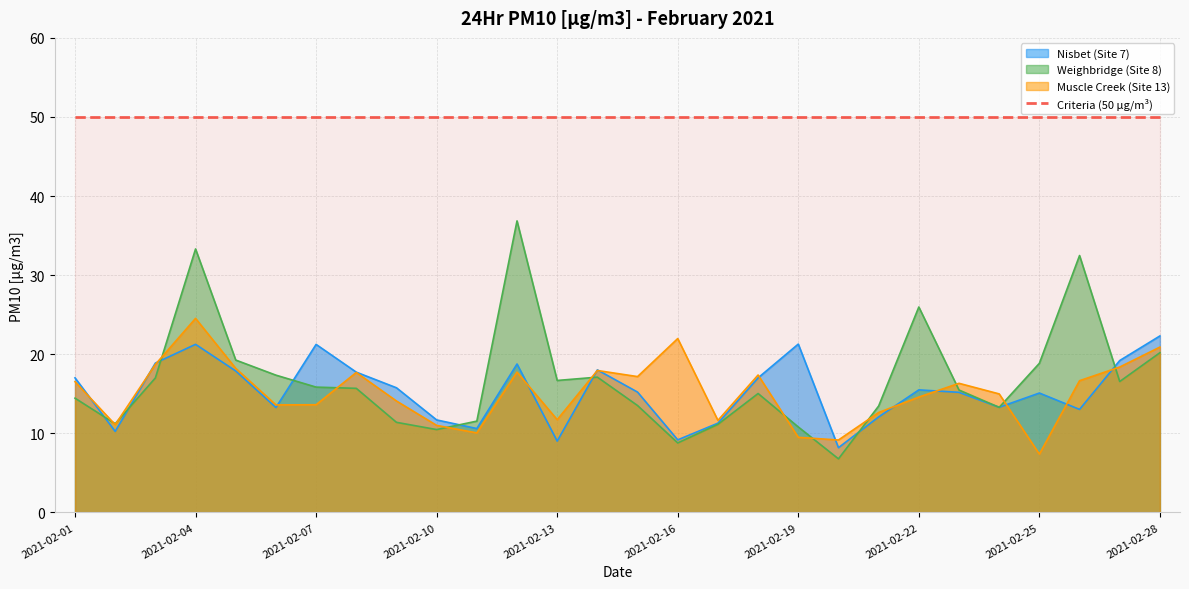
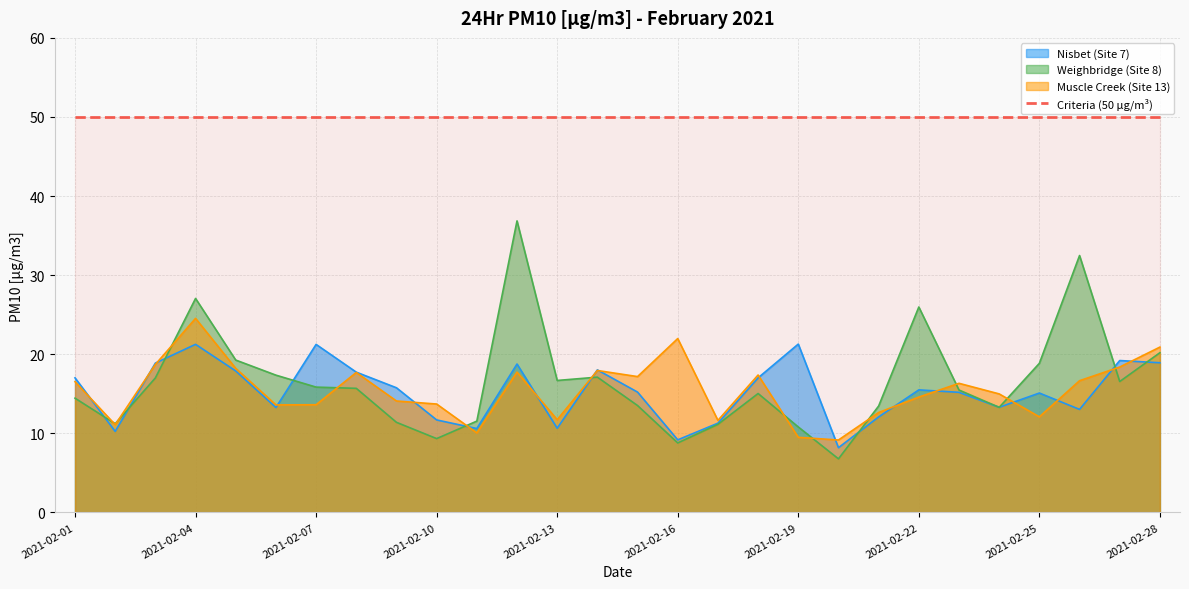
  {
    "Nisbet (Site 7)": {
      "2021-02-01": 17,
      "2021-02-04": 21,
      "2021-02-07": 21,
      "2021-02-10": 12,
-     "2021-02-13": 9,
+     "2021-02-13": 11,
      "2021-02-16": 9,
      "2021-02-19": 21,
      "2021-02-22": 15,
      "2021-02-25": 15,
-     "2021-02-28": 22
+     "2021-02-28": 19
    },
    "Weighbridge (Site 8)": {
      "2021-02-01": 14,
-     "2021-02-04": 33,
+     "2021-02-04": 27,
      "2021-02-07": 16,
-     "2021-02-10": 10,
+     "2021-02-10": 9,
      "2021-02-13": 17,
      "2021-02-16": 9,
      "2021-02-19": 11,
      "2021-02-22": 26,
      "2021-02-25": 19,
      "2021-02-28": 20
    },
    "Muscle Creek (Site 13)": {
      "2021-02-01": 17,
      "2021-02-04": 25,
      "2021-02-07": 14,
-     "2021-02-10": 11,
+     "2021-02-10": 14,
      "2021-02-13": 12,
      "2021-02-16": 22,
      "2021-02-19": 9,
      "2021-02-22": 15,
-     "2021-02-25": 7,
+     "2021-02-25": 12,
      "2021-02-28": 21
    },
    "Criteria (50 µg/m³)": {
      "2021-02-01": 50,
      "2021-02-04": 50,
      "2021-02-07": 50,
      "2021-02-10": 50,
      "2021-02-13": 50,
      "2021-02-16": 50,
      "2021-02-19": 50,
      "2021-02-22": 50,
      "2021-02-25": 50,
      "2021-02-28": 50
    }
  }
